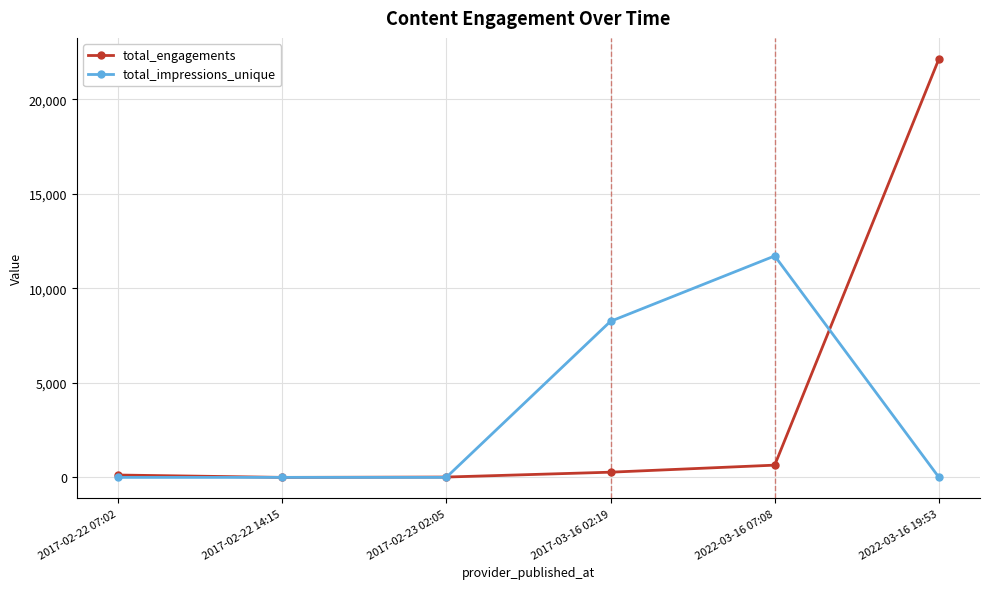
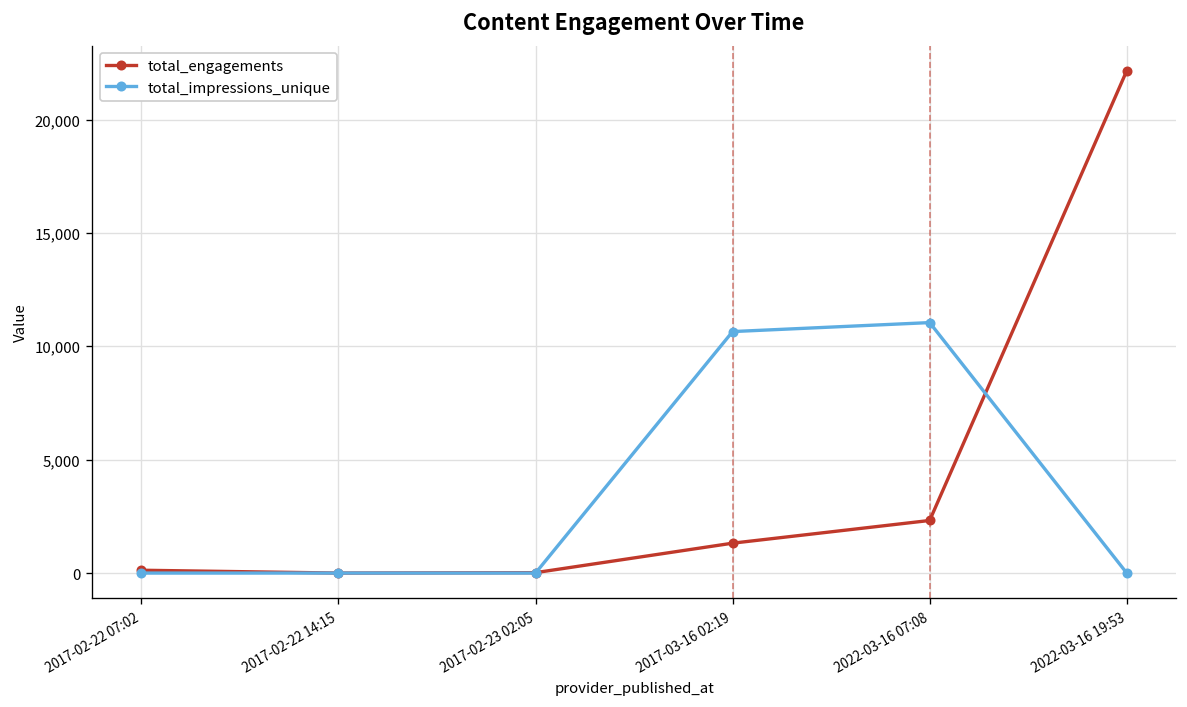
  {
    "total_engagements": {
-     "2017-03-16 02:19": "300",
-     "2022-03-16 07:08": "600",
+     "2017-03-16 02:19": "1,300",
+     "2022-03-16 07:08": "2,300",
      "2022-03-16 19:53": "22,100"
    },
    "total_impressions_unique": {
-     "2017-03-16 02:19": "8,300",
-     "2022-03-16 07:08": "11,700",
+     "2017-03-16 02:19": "10,600",
+     "2022-03-16 07:08": "11,000",
      "2022-03-16 19:53": "0"
    }
  }
